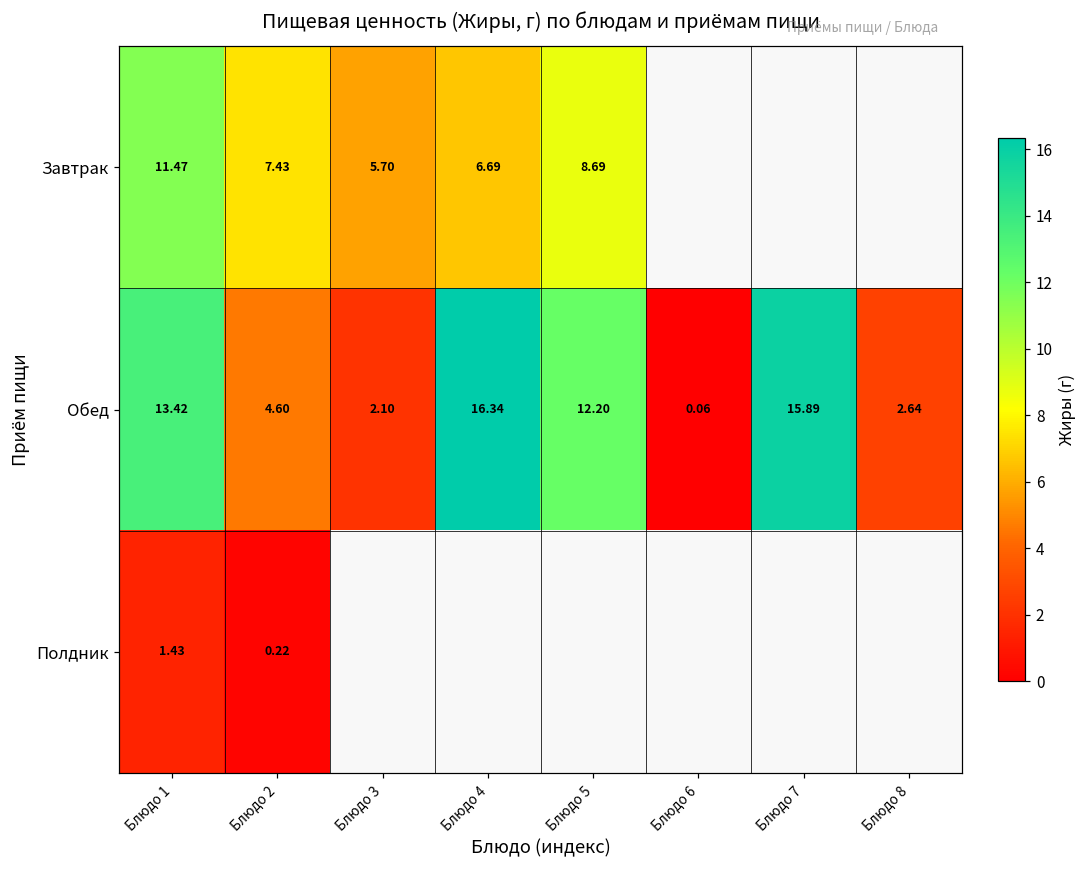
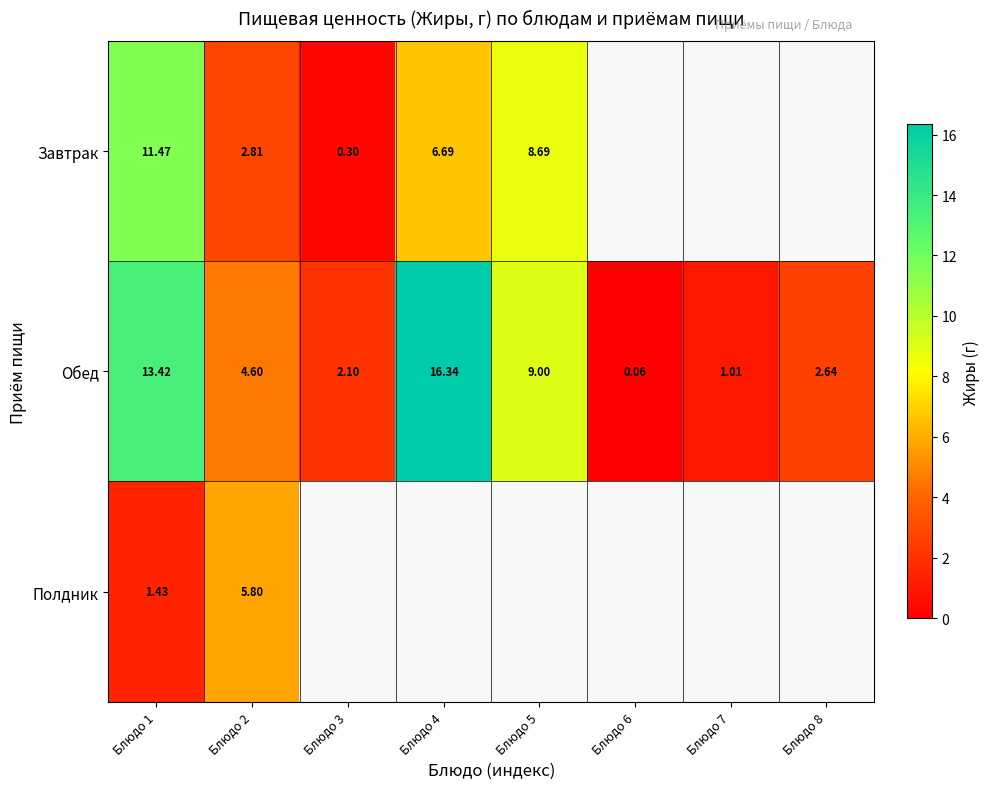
  {
    "Завтрак": {
      "Блюдо 1": 11.47,
-     "Блюдо 2": 7.43,
-     "Блюдо 3": 5.70,
+     "Блюдо 2": 2.81,
+     "Блюдо 3": 0.30,
      "Блюдо 4": 6.69,
      "Блюдо 5": 8.69
    },
    "Обед": {
      "Блюдо 1": 13.42,
      "Блюдо 2": 4.60,
      "Блюдо 3": 2.10,
      "Блюдо 4": 16.34,
-     "Блюдо 5": 12.20,
+     "Блюдо 5": 9.00,
      "Блюдо 6": 0.06,
-     "Блюдо 7": 15.89,
+     "Блюдо 7": 1.01,
      "Блюдо 8": 2.64
    },
    "Полдник": {
      "Блюдо 1": 1.43,
-     "Блюдо 2": 0.22
+     "Блюдо 2": 5.80
    }
  }
